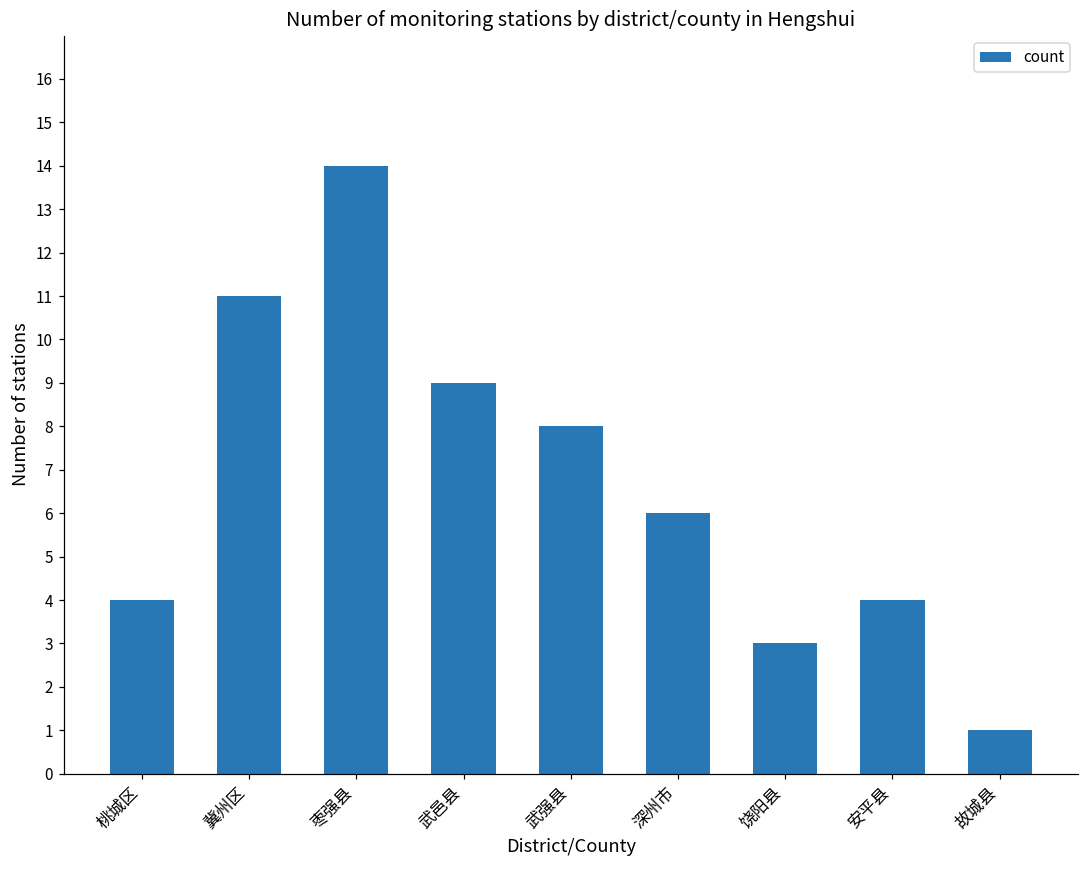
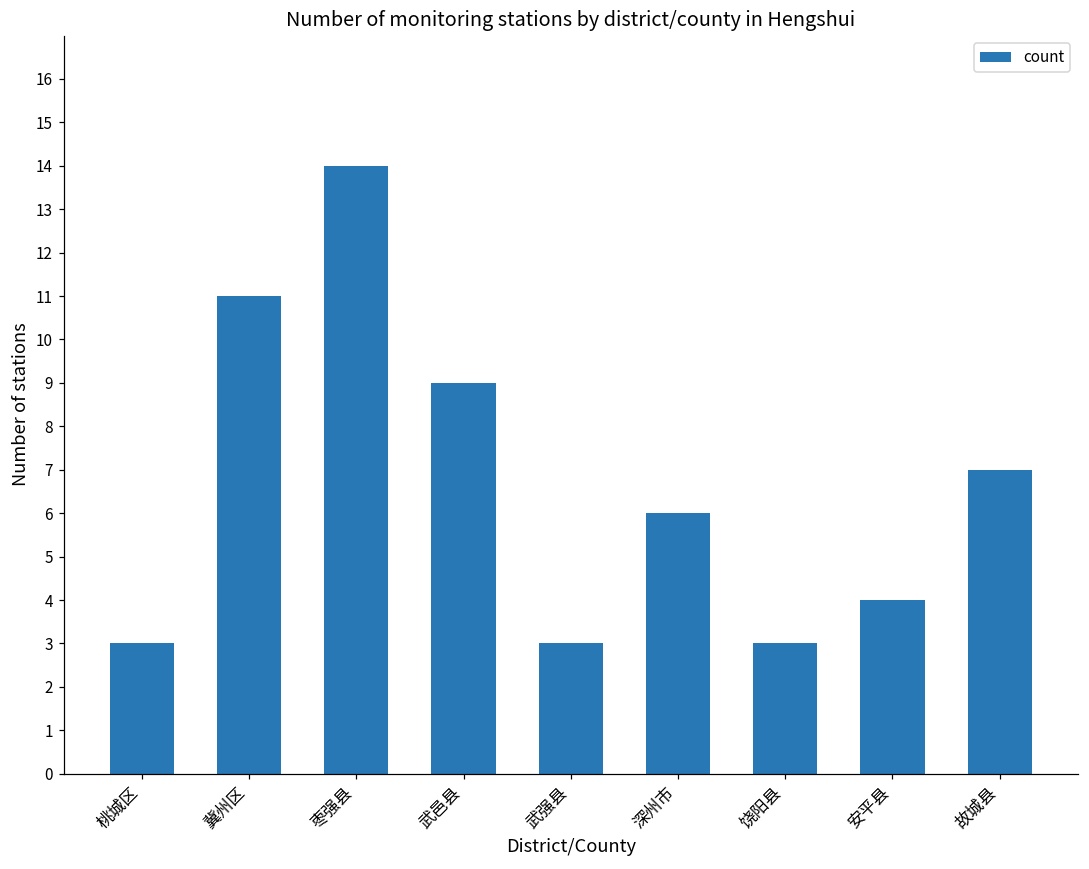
  {
-   "桃城区": 4,
+   "桃城区": 3,
    "冀州区": 11,
    "枣强县": 14,
    "武邑县": 9,
-   "武强县": 8,
+   "武强县": 3,
    "深州市": 6,
    "饶阳县": 3,
    "安平县": 4,
-   "故城县": 1
+   "故城县": 7
  }
